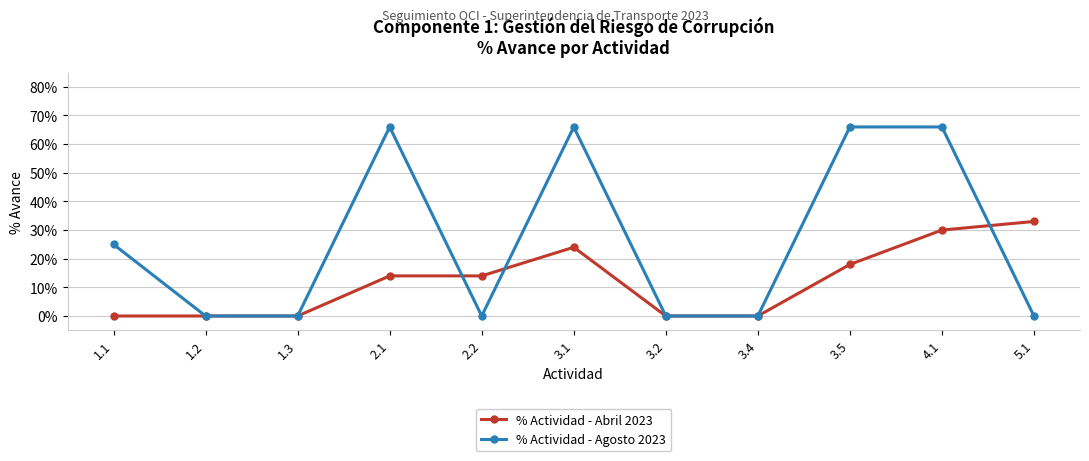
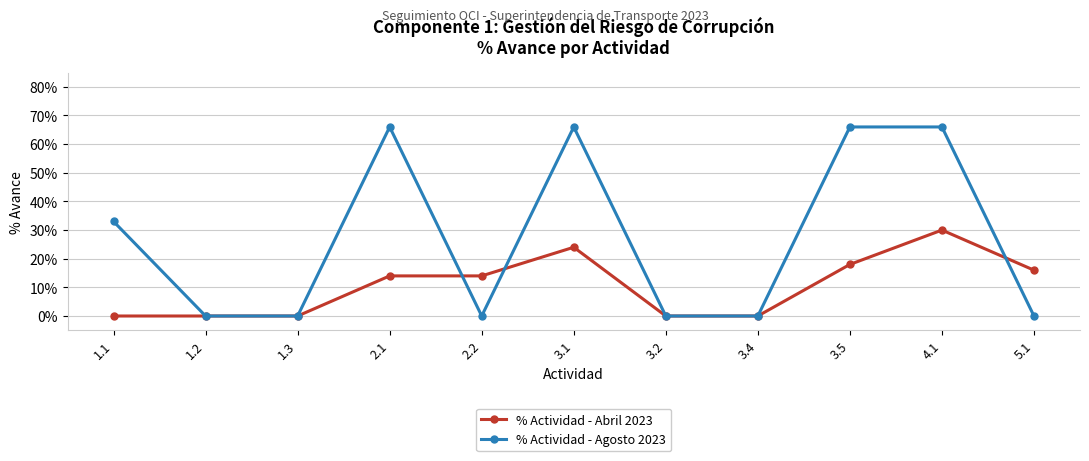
  {
    "% Actividad - Abril 2023": {
      "1.1": "0%",
      "2.1": "14%",
      "2.2": "14%",
      "3.1": "24%",
      "3.5": "18%",
      "4.1": "30%",
-     "5.1": "33%"
+     "5.1": "16%"
    },
    "% Actividad - Agosto 2023": {
-     "1.1": "25%",
+     "1.1": "33%",
      "2.1": "66%",
      "2.2": "0%",
      "3.1": "66%",
      "3.5": "66%",
      "4.1": "66%",
      "5.1": "0%"
    }
  }
